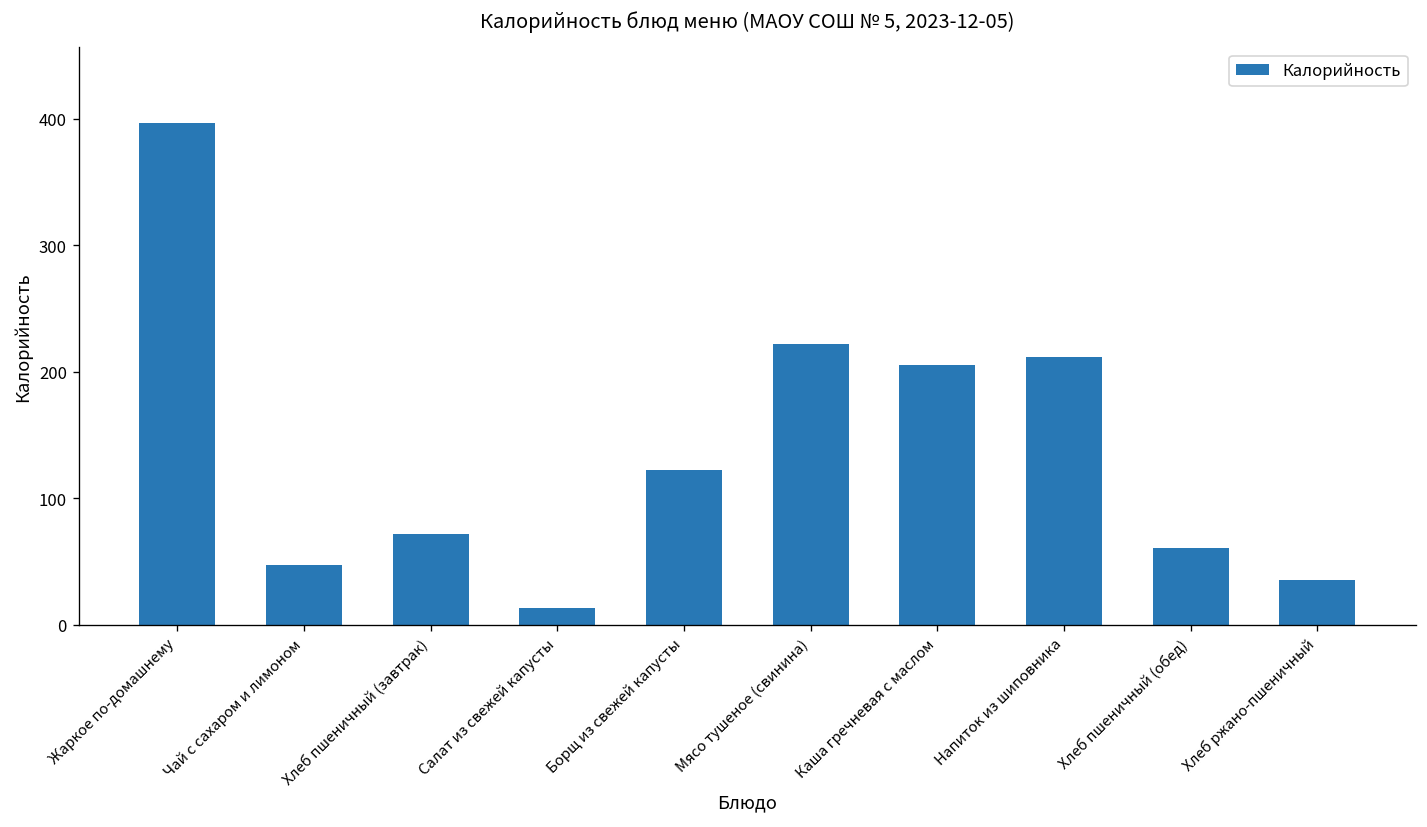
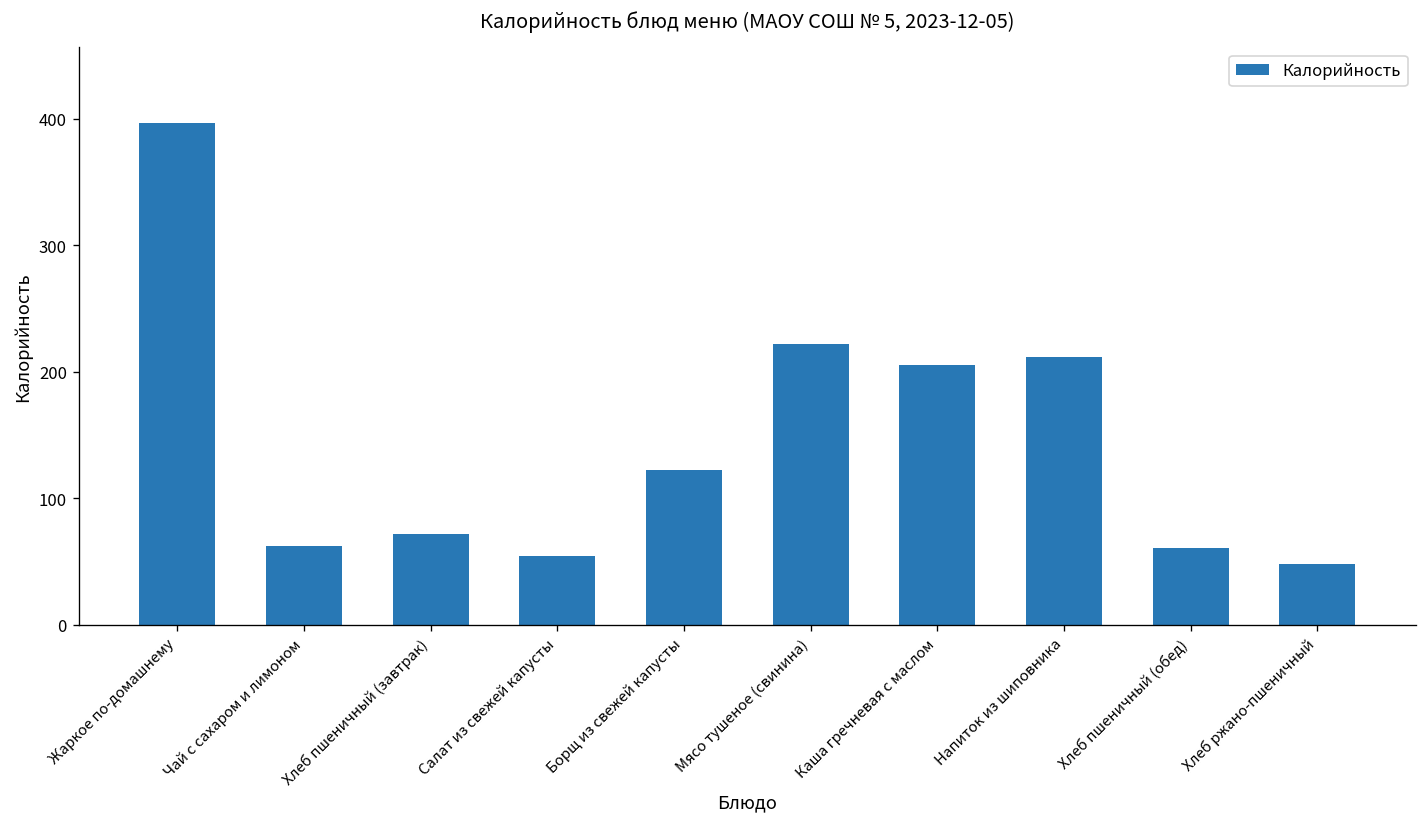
  {
    "Жаркое по-домашнему": 397,
-   "Чай с сахаром и лимоном": 47,
+   "Чай с сахаром и лимоном": 62,
    "Хлеб пшеничный (завтрак)": 72,
-   "Салат из свежей капусты": 13,
+   "Салат из свежей капусты": 54,
    "Борщ из свежей капусты": 122,
    "Мясо тушеное (свинина)": 222,
    "Каша гречневая с маслом": 205,
    "Напиток из шиповника": 212,
    "Хлеб пшеничный (обед)": 61,
-   "Хлеб ржано-пшеничный": 35
+   "Хлеб ржано-пшеничный": 48
  }
